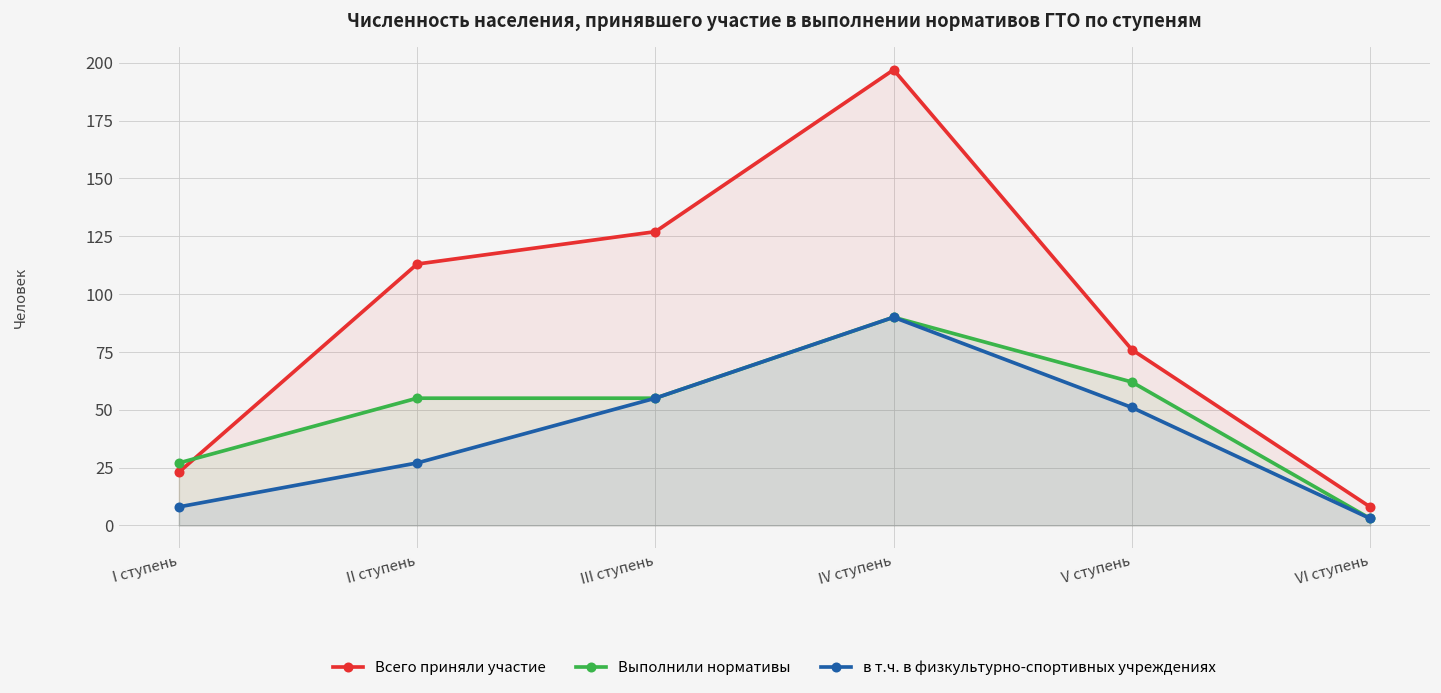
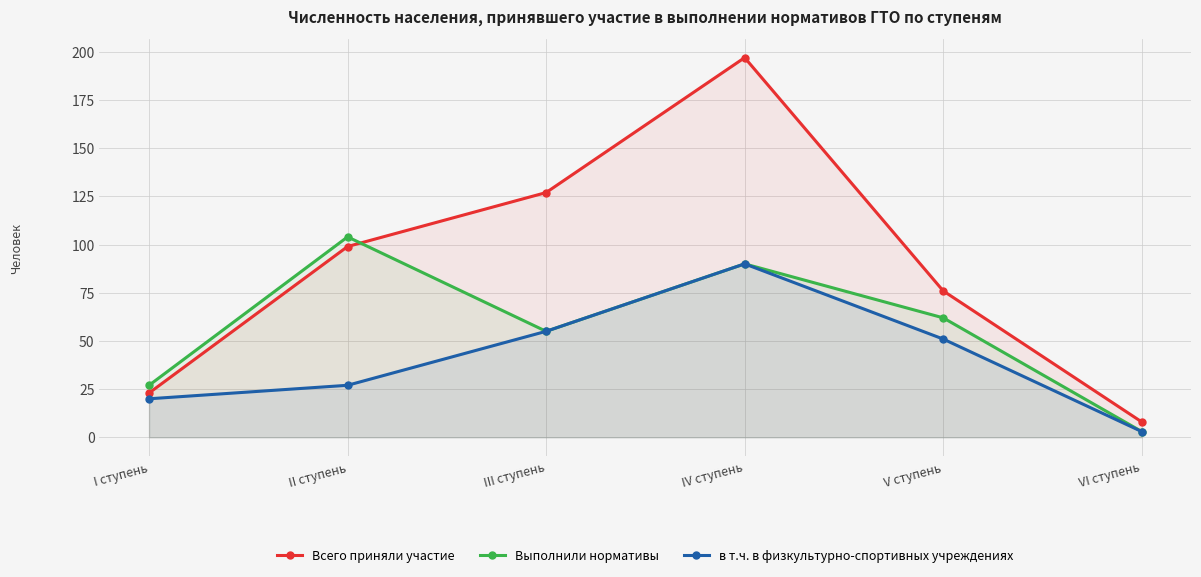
  {
    "Всего приняли участие": {
      "I ступень": 23,
-     "II ступень": 113,
+     "II ступень": 99,
      "III ступень": 127,
      "IV ступень": 197,
      "V ступень": 76,
      "VI ступень": 8
    },
    "Выполнили нормативы": {
      "I ступень": 27,
-     "II ступень": 55,
+     "II ступень": 104,
      "V ступень": 62
    },
    "в т.ч. в физкультурно-спортивных учреждениях": {
-     "I ступень": 8,
+     "I ступень": 20,
      "II ступень": 27,
      "V ступень": 51
    }
  }
